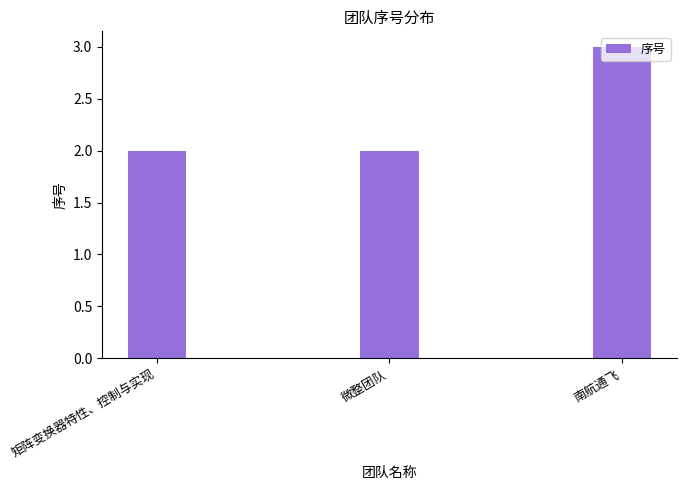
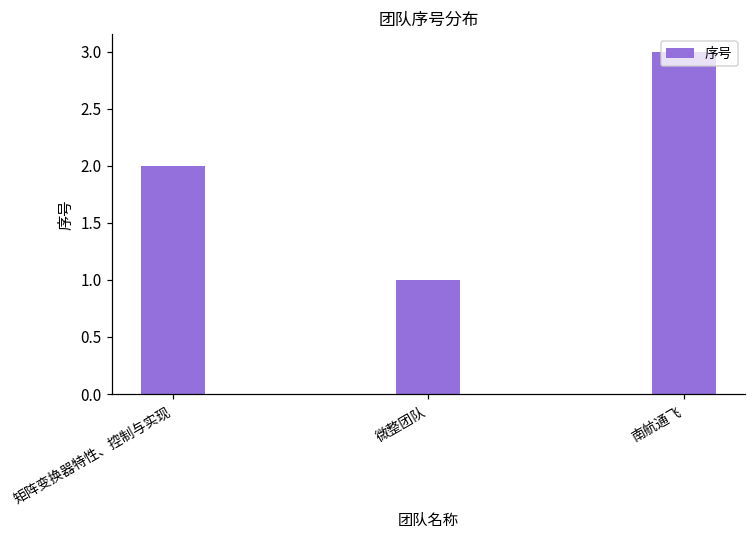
  {
    "矩阵变换器特性、控制与实现": 2,
-   "微整团队": 2
+   "微整团队": 1
  }
